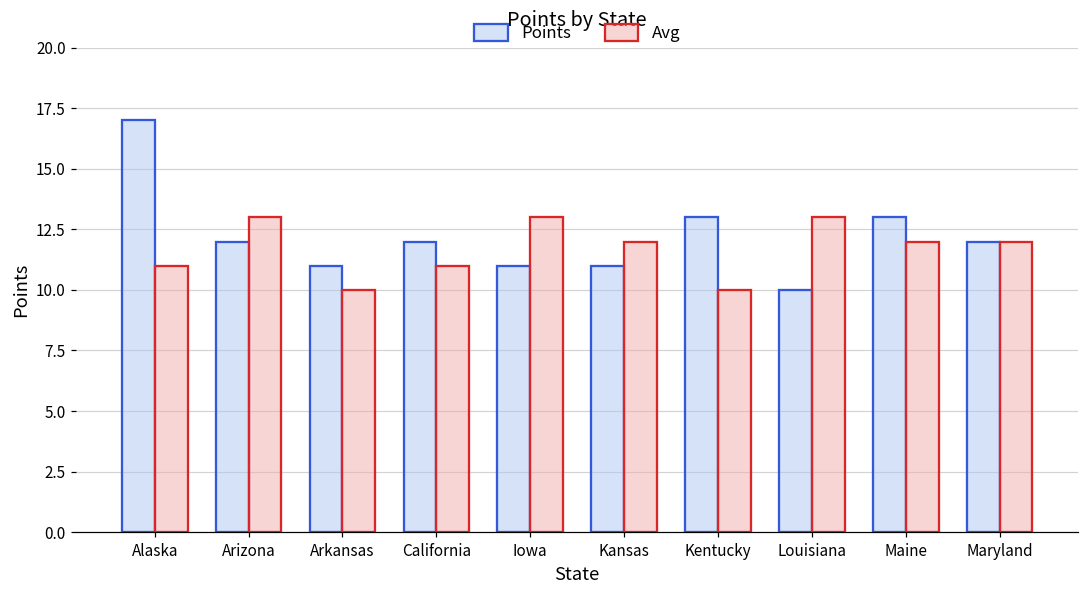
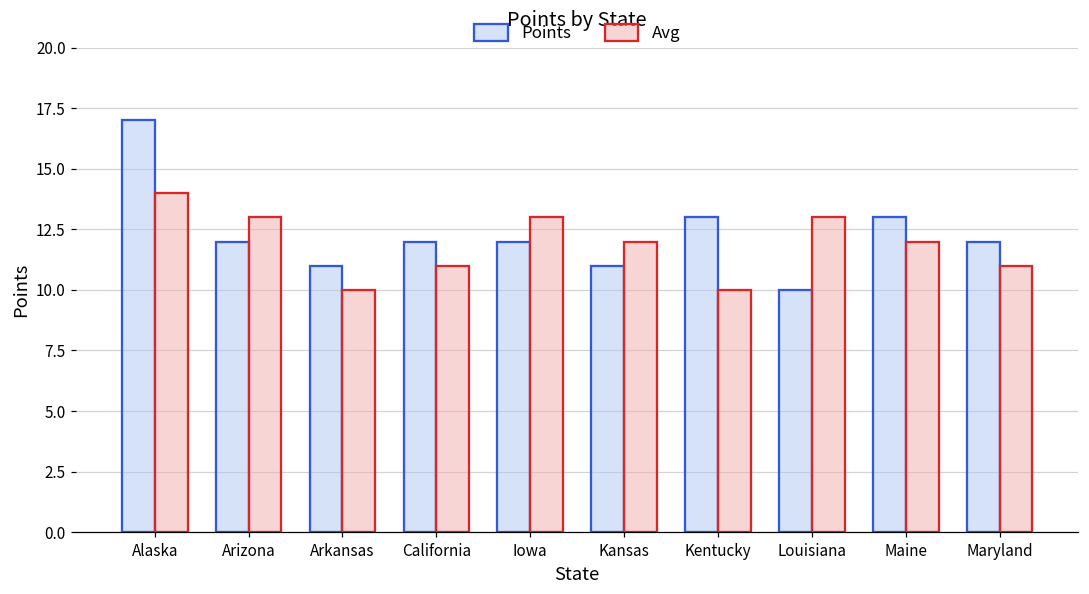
  {
    "Points": {
      "Alaska": 17,
      "Arizona": 12,
      "Arkansas": 11,
      "California": 12,
-     "Iowa": 11,
+     "Iowa": 12,
      "Kansas": 11,
      "Kentucky": 13,
      "Louisiana": 10,
      "Maine": 13,
      "Maryland": 12
    },
    "Avg": {
-     "Alaska": 11,
+     "Alaska": 14,
      "Arizona": 13,
      "Arkansas": 10,
      "California": 11,
      "Iowa": 13,
      "Kansas": 12,
      "Kentucky": 10,
      "Louisiana": 13,
      "Maine": 12,
-     "Maryland": 12
+     "Maryland": 11
    }
  }
